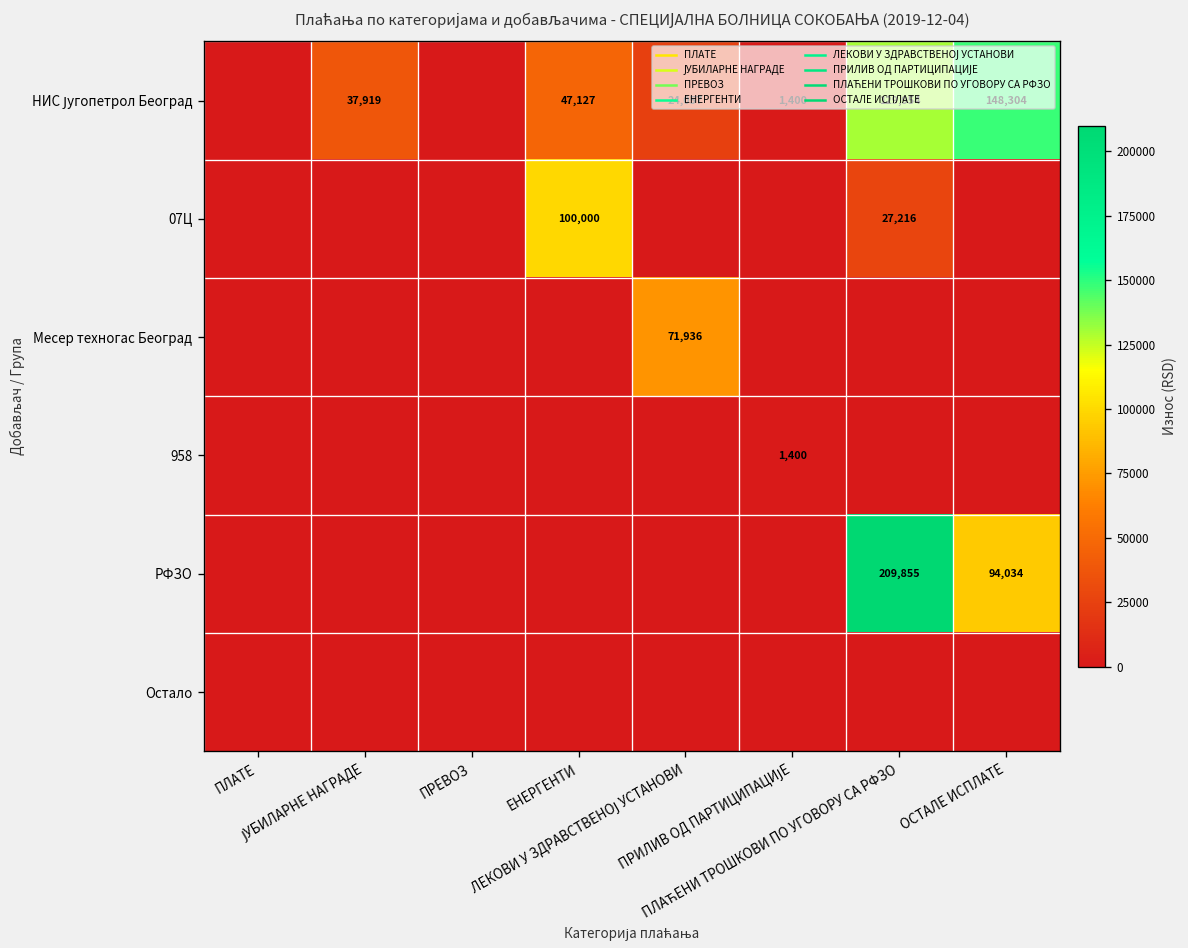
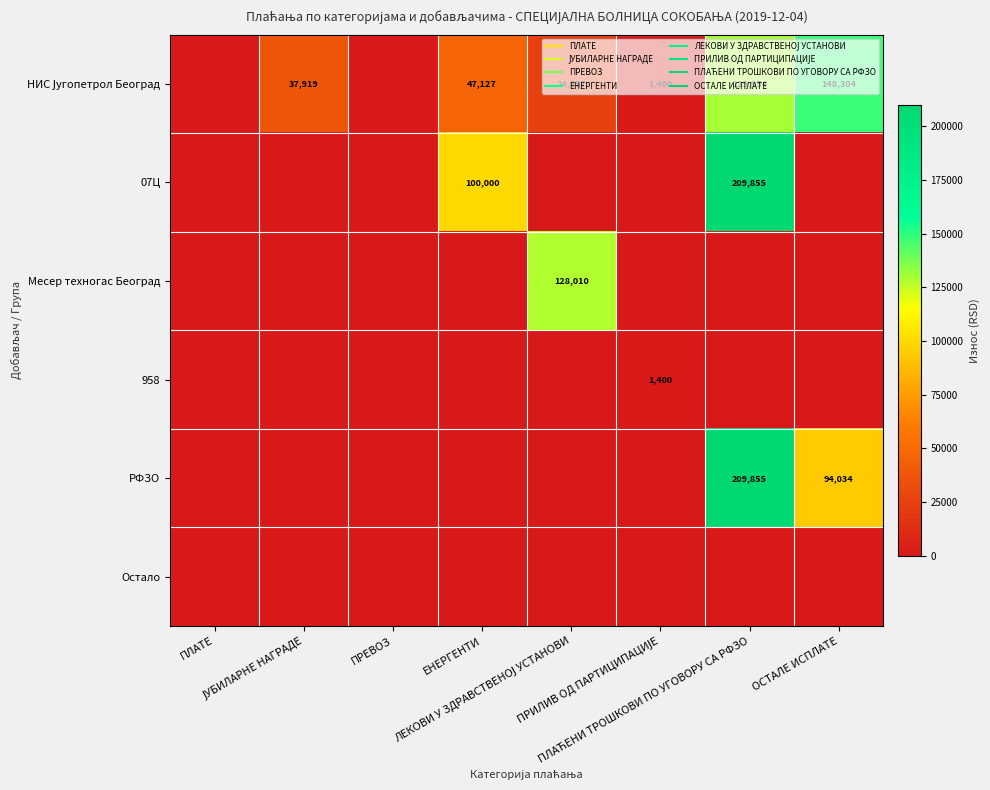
  {
    "НИС Југопетрол Београд": {
      "ЈУБИЛАРНЕ НАГРАДЕ": "37,919",
      "ЕНЕРГЕНТИ": "47,127"
    },
    "07Ц": {
      "ЕНЕРГЕНТИ": "100,000",
-     "ПЛАЋЕНИ ТРОШКОВИ ПО УГОВОРУ СА РФЗО": "27,216"
+     "ПЛАЋЕНИ ТРОШКОВИ ПО УГОВОРУ СА РФЗО": "209,855"
    },
    "Месер техногас Београд": {
-     "ЛЕКОВИ У ЗДРАВСТВЕНОЈ УСТАНОВИ": "71,936"
+     "ЛЕКОВИ У ЗДРАВСТВЕНОЈ УСТАНОВИ": "128,010"
    },
    "958": {
      "ПРИЛИВ ОД ПАРТИЦИПАЦИЈЕ": "1,400"
    },
    "РФЗО": {
      "ПЛАЋЕНИ ТРОШКОВИ ПО УГОВОРУ СА РФЗО": "209,855",
      "ОСТАЛЕ ИСПЛАТЕ": "94,034"
    }
  }
